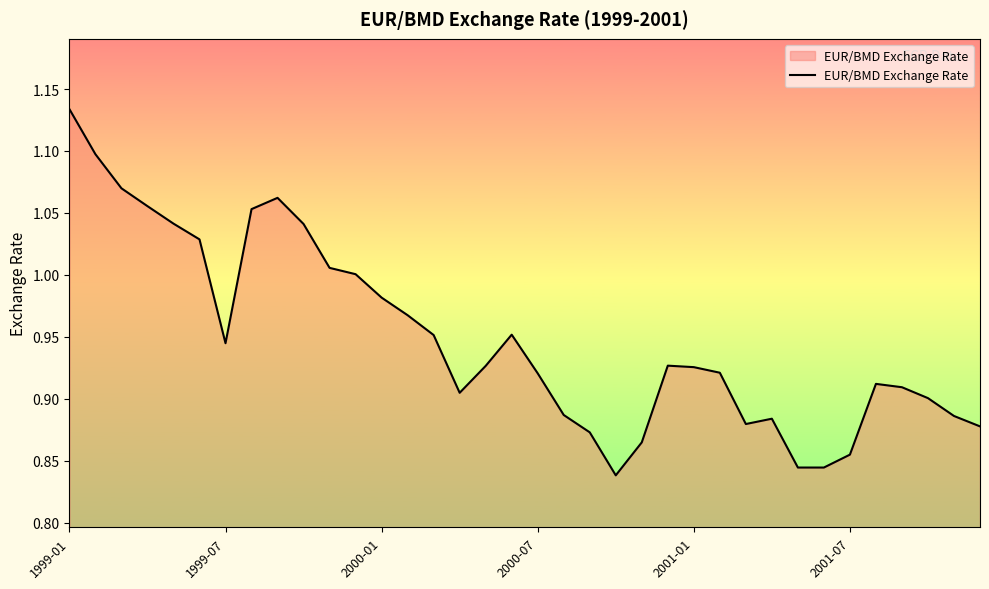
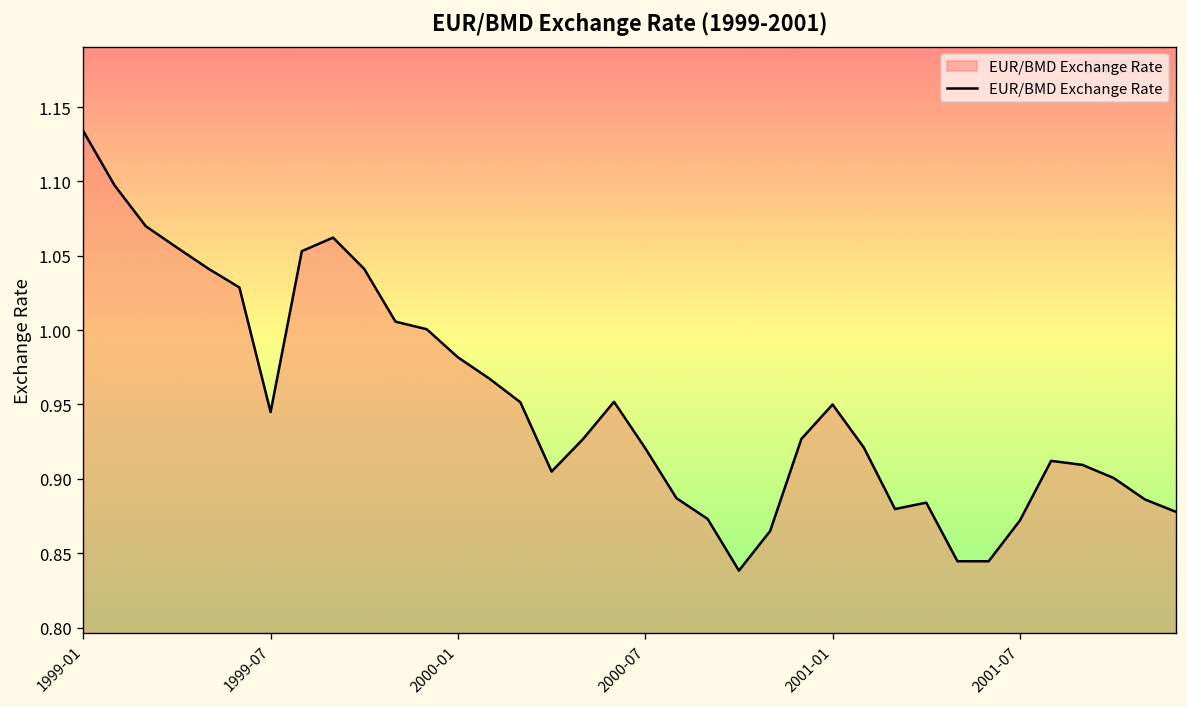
  {
    "1999-01": 1.134,
    "1999-07": 0.945,
    "2000-01": 0.982,
    "2000-07": 0.921,
-   "2001-01": 0.926,
-   "2001-07": 0.855
+   "2001-01": 0.950,
+   "2001-07": 0.872
  }
